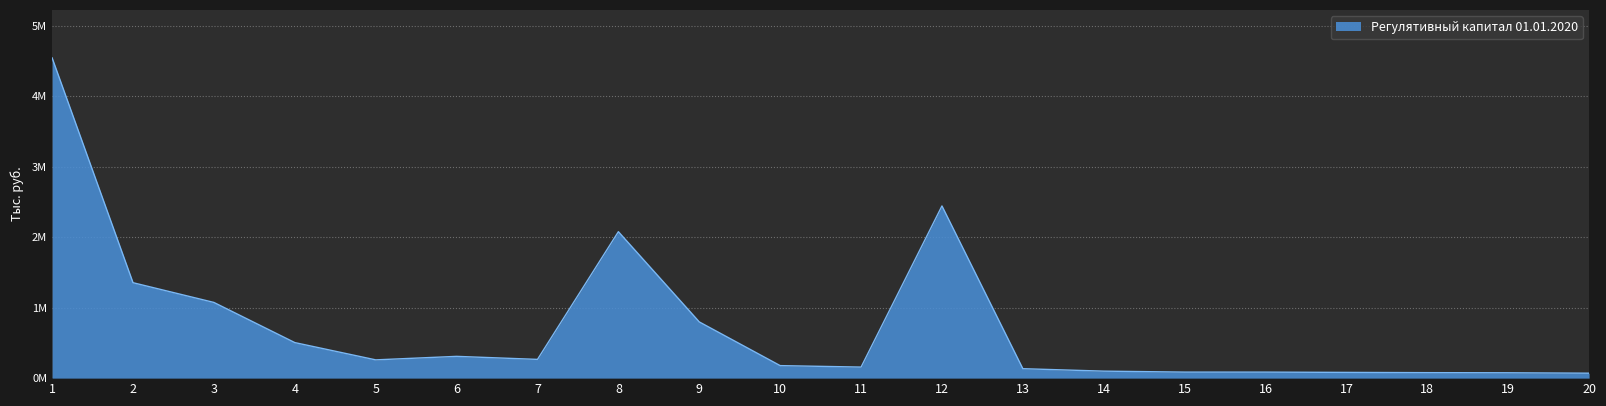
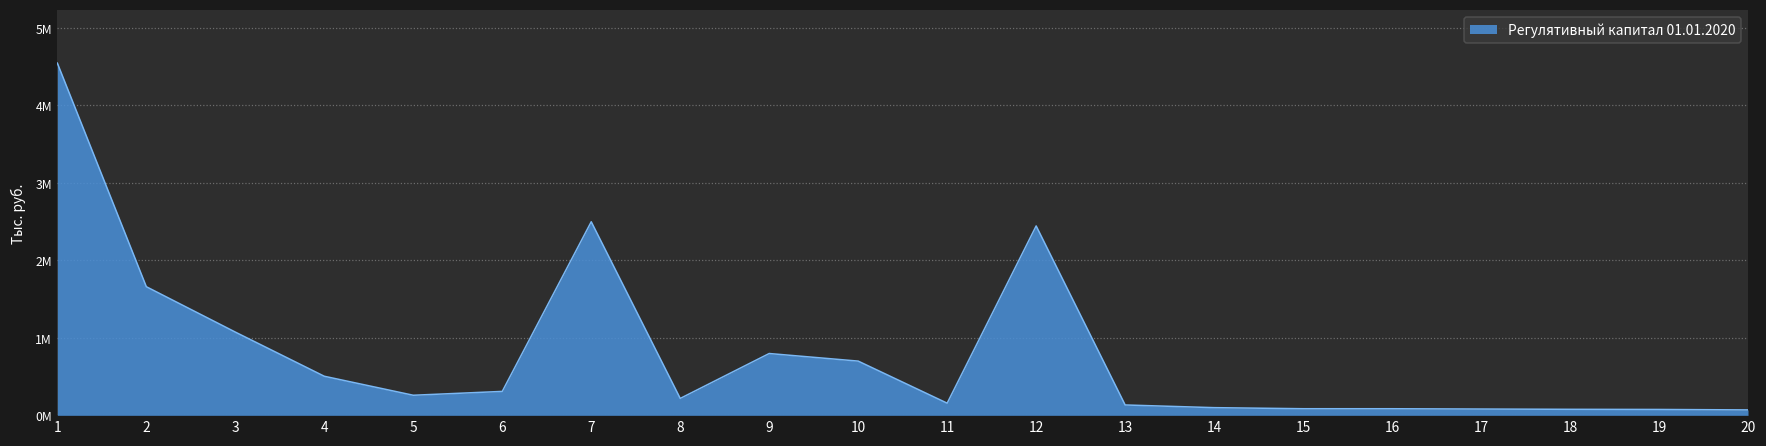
  {
    "1": 4600000,
-   "2": 1400000,
+   "2": 1700000,
    "3": 1100000,
    "4": 500000,
    "5": 300000,
    "6": 300000,
-   "7": 300000,
-   "8": 2100000,
+   "7": 2500000,
+   "8": 200000,
    "9": 800000,
-   "10": 200000,
+   "10": 700000,
    "11": 200000,
    "12": 2500000,
    "13": 100000,
    "14": 100000,
    "15": 100000,
    "16": 100000,
    "17": 100000,
    "18": 100000,
    "19": 100000,
    "20": 100000
  }
